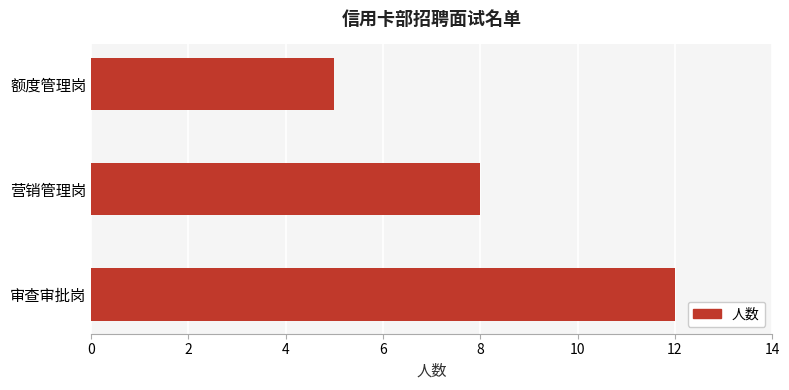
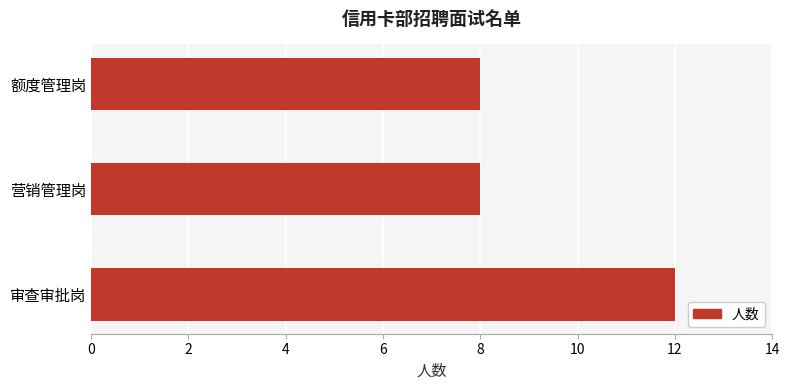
  {
-   "额度管理岗": 5,
+   "额度管理岗": 8,
    "营销管理岗": 8,
    "审查审批岗": 12
  }
